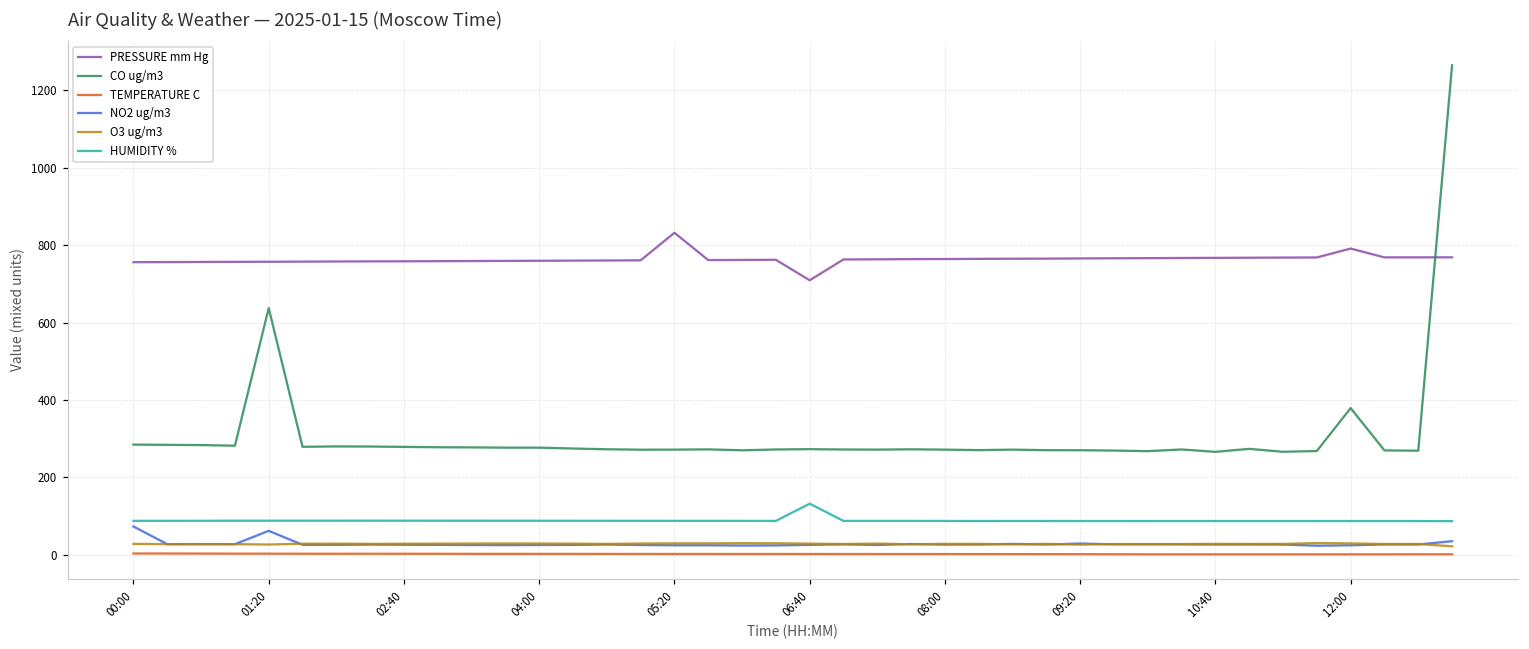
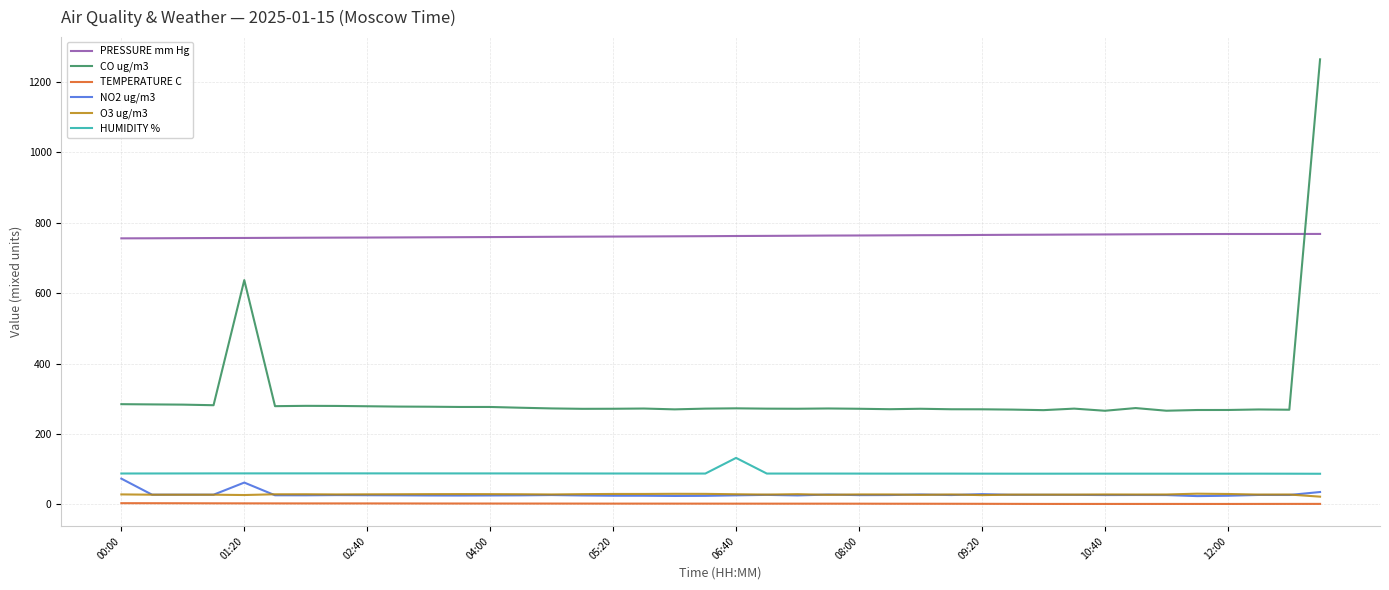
  {
    "PRESSURE mm Hg": {
      "00:00": 760,
      "01:20": 760,
      "02:40": 760,
      "04:00": 760,
-     "05:20": 830,
-     "06:40": 710,
+     "05:20": 760,
+     "06:40": 760,
      "08:00": 760,
      "09:20": 770,
      "10:40": 770,
-     "12:00": 790
+     "12:00": 770
    },
    "CO ug/m3": {
      "00:00": 280,
      "01:20": 640,
      "02:40": 280,
      "04:00": 280,
      "05:20": 270,
      "06:40": 270,
      "08:00": 270,
      "09:20": 270,
      "10:40": 270,
-     "12:00": 380
+     "12:00": 270
    },
    "NO2 ug/m3": {
      "00:00": 70,
      "01:20": 60
    },
    "HUMIDITY %": {
      "00:00": 90,
      "01:20": 90,
      "02:40": 90,
      "04:00": 90,
      "05:20": 90,
      "06:40": 130,
      "08:00": 90,
      "09:20": 90,
      "10:40": 90,
      "12:00": 90
    }
  }
